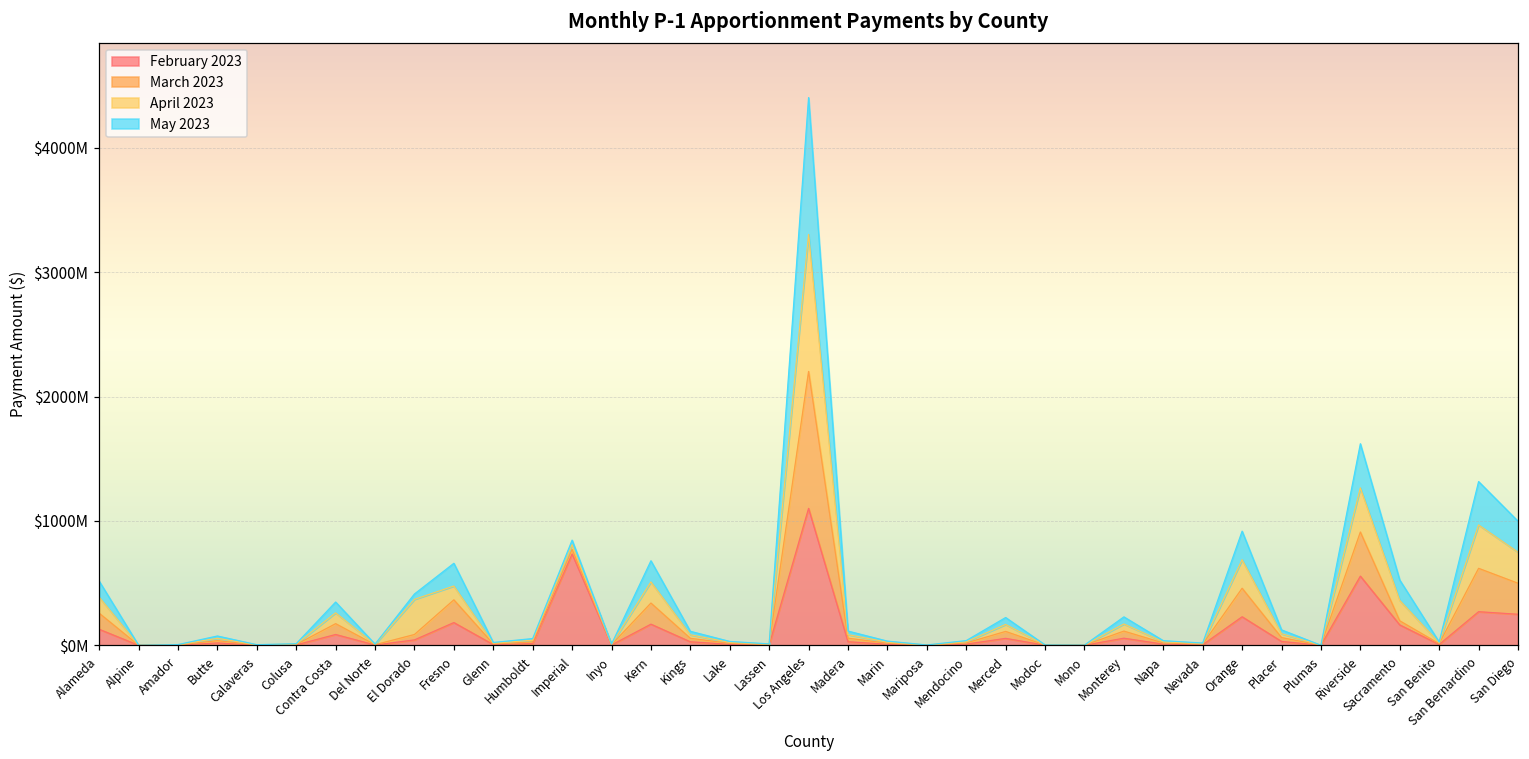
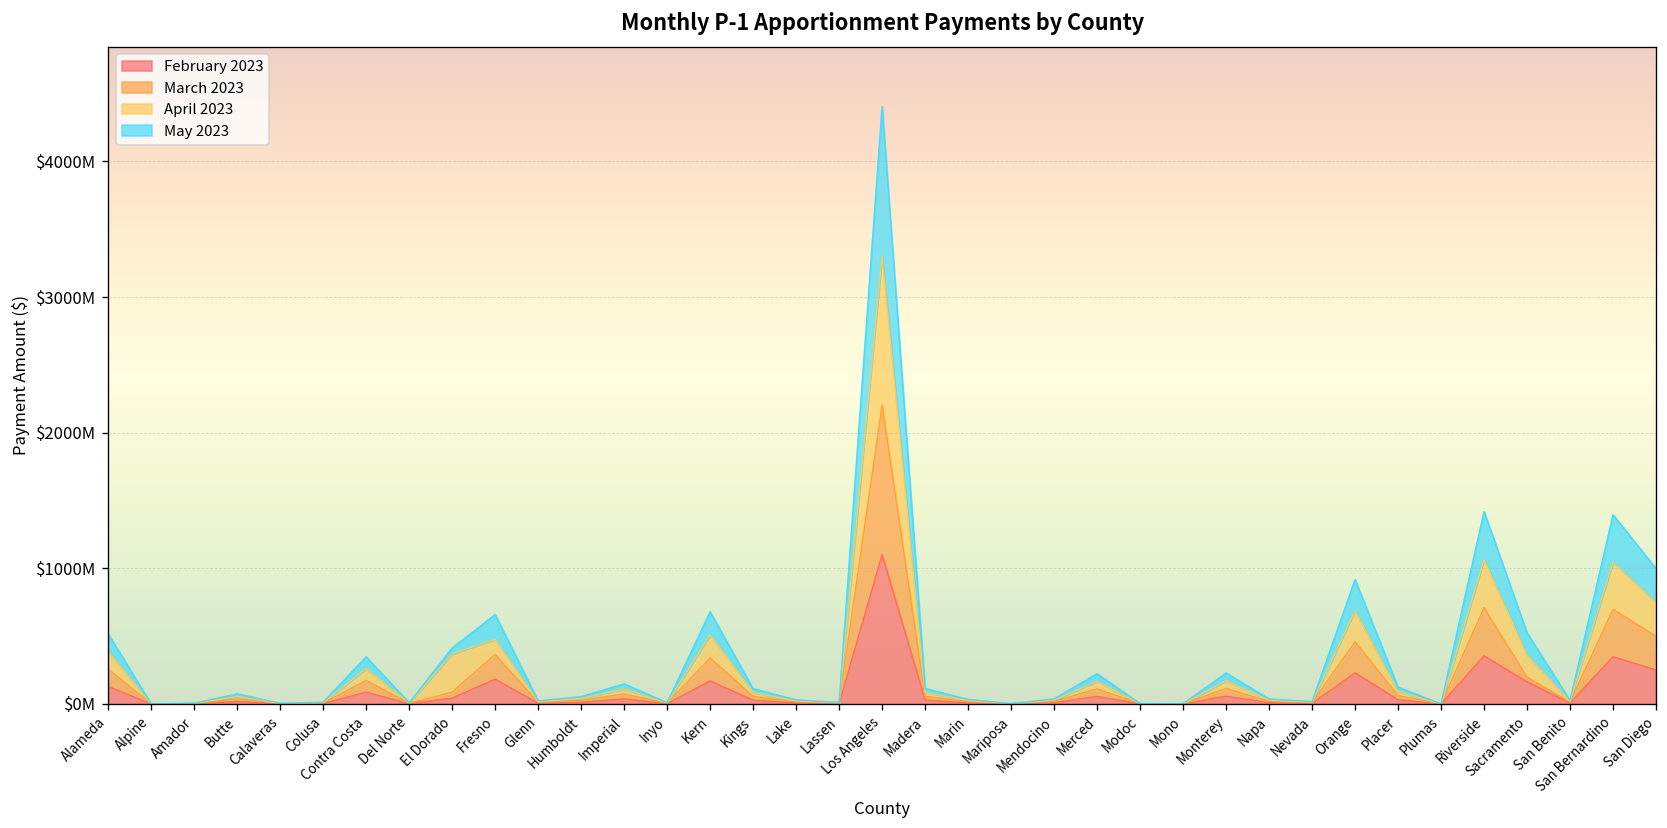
  {
    "February 2023": {
      "Alameda": "$130000000",
      "Contra Costa": "$90000000",
      "El Dorado": "$40000000",
      "Fresno": "$180000000",
-     "Imperial": "$730000000",
+     "Imperial": "$40000000",
      "Kern": "$170000000",
      "Kings": "$30000000",
      "Los Angeles": "$1100000000",
      "Madera": "$30000000",
      "Merced": "$60000000",
      "Monterey": "$60000000",
      "Orange": "$230000000",
      "Placer": "$30000000",
-     "Riverside": "$560000000",
+     "Riverside": "$350000000",
      "Sacramento": "$160000000",
-     "San Bernardino": "$270000000",
+     "San Bernardino": "$350000000",
      "San Diego": "$250000000"
    },
    "May 2023": {
      "Alameda": "$130000000",
      "Contra Costa": "$90000000",
      "El Dorado": "$40000000",
      "Fresno": "$180000000",
      "Imperial": "$40000000",
      "Kern": "$170000000",
      "Kings": "$30000000",
      "Los Angeles": "$1100000000",
      "Madera": "$30000000",
      "Merced": "$60000000",
      "Monterey": "$60000000",
      "Orange": "$230000000",
      "Placer": "$30000000",
      "Riverside": "$350000000",
      "Sacramento": "$160000000",
      "San Bernardino": "$350000000",
      "San Diego": "$250000000"
    }
  }
